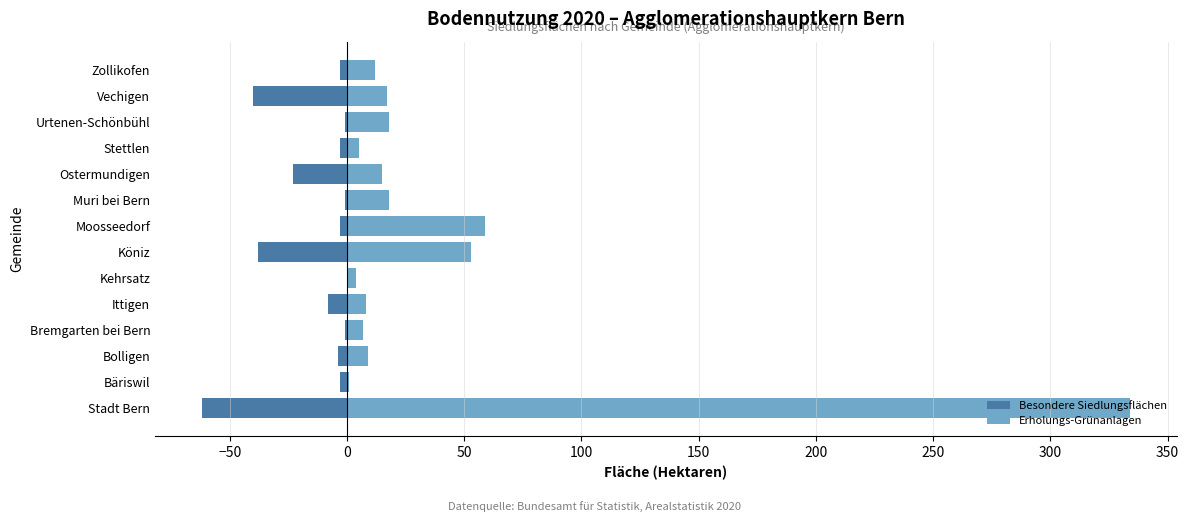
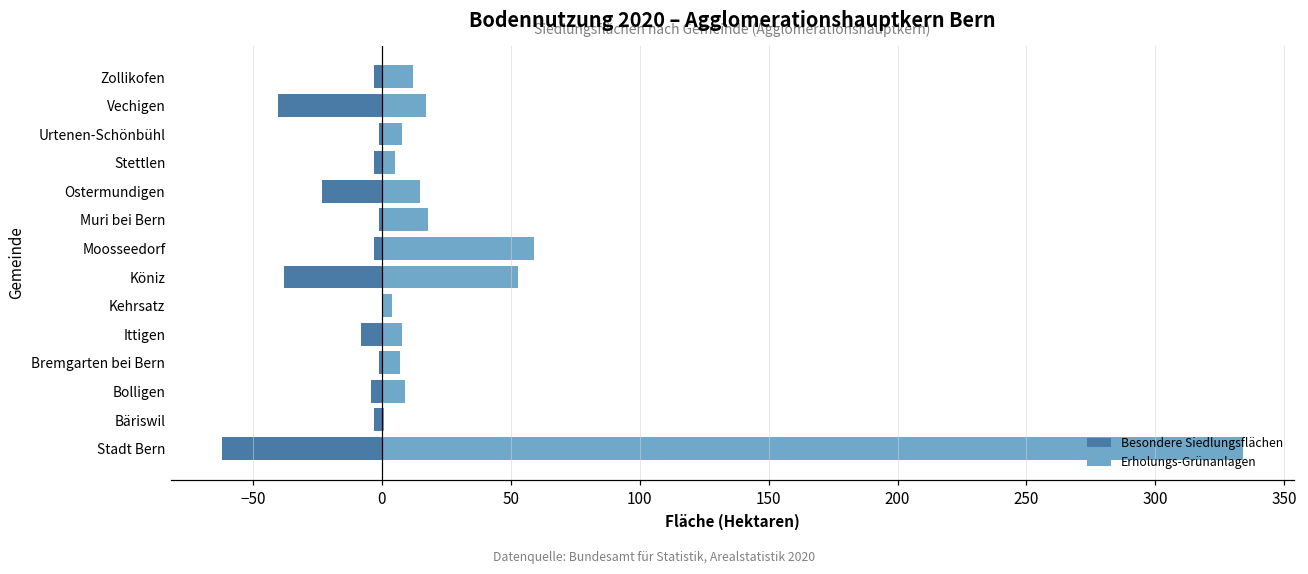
  {
    "Besondere Siedlungsflächen": {
      "Zollikofen": -3,
      "Vechigen": -40,
      "Stettlen": -3,
      "Ostermundigen": -23,
      "Moosseedorf": -3,
      "Köniz": -38,
      "Kehrsatz": 0,
      "Ittigen": -8,
      "Bolligen": -4,
      "Bäriswil": -3,
      "Stadt Bern": -62
    },
    "Erholungs-Grünanlagen": {
      "Zollikofen": 12,
      "Vechigen": 17,
-     "Urtenen-Schönbühl": 18,
+     "Urtenen-Schönbühl": 8,
      "Stettlen": 5,
      "Ostermundigen": 15,
      "Muri bei Bern": 18,
      "Moosseedorf": 59,
      "Köniz": 53,
      "Kehrsatz": 4,
      "Ittigen": 8,
      "Bremgarten bei Bern": 7,
      "Bolligen": 9,
      "Stadt Bern": 334
    }
  }
